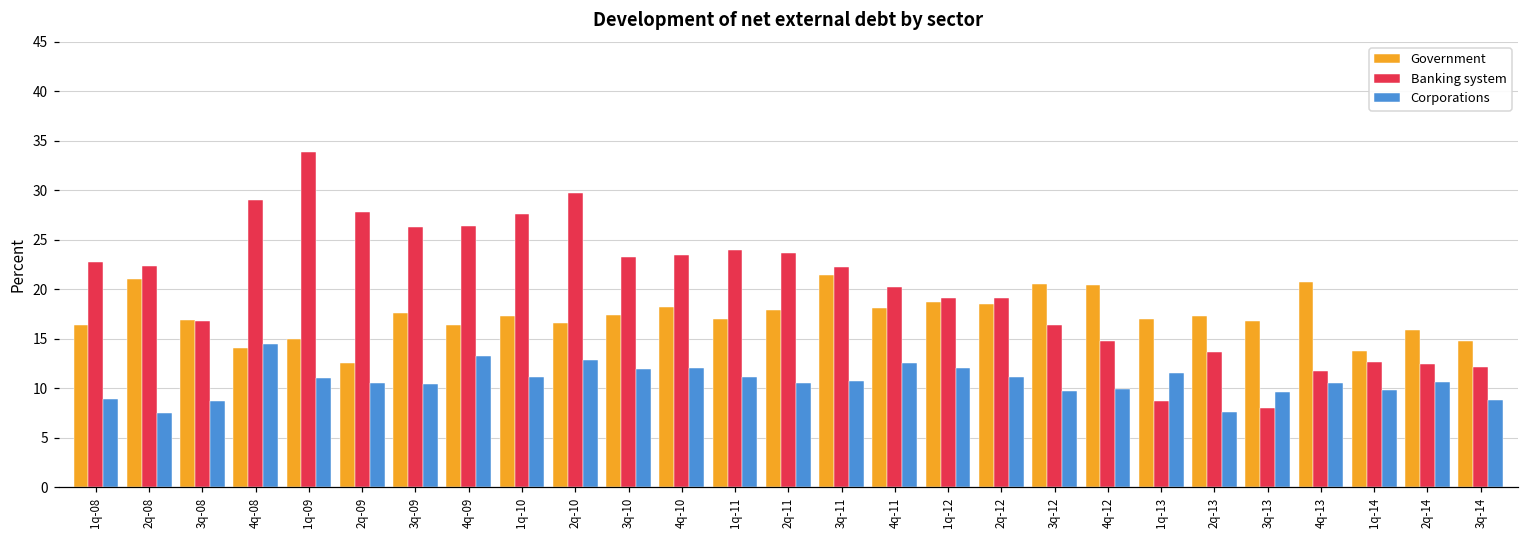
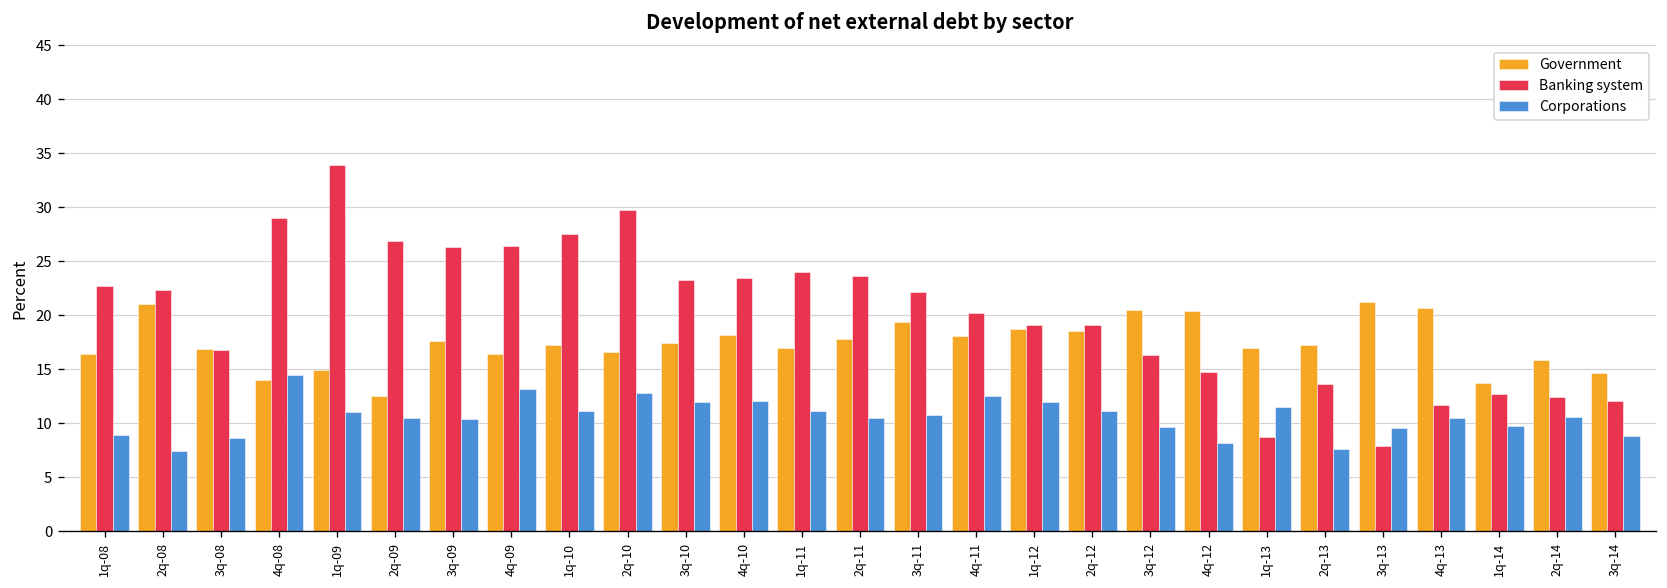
  {
    "Government": {
      "1q-08": 16,
      "2q-08": 21,
      "3q-08": 17,
      "4q-08": 14,
      "1q-09": 15,
      "2q-09": 13,
      "3q-09": 18,
      "4q-09": 16,
      "1q-10": 17,
      "2q-10": 17,
      "3q-10": 17,
      "4q-10": 18,
      "1q-11": 17,
      "2q-11": 18,
-     "3q-11": 21,
+     "3q-11": 19,
      "4q-11": 18,
      "1q-12": 19,
      "2q-12": 19,
      "3q-12": 20,
      "4q-12": 20,
      "1q-13": 17,
      "2q-13": 17,
-     "3q-13": 17,
+     "3q-13": 21,
      "4q-13": 21,
      "1q-14": 14,
      "2q-14": 16,
      "3q-14": 15
    },
    "Banking system": {
      "1q-08": 23,
      "2q-08": 22,
      "3q-08": 17,
      "4q-08": 29,
      "1q-09": 34,
-     "2q-09": 28,
+     "2q-09": 27,
      "3q-09": 26,
      "4q-09": 26,
      "1q-10": 28,
      "2q-10": 30,
      "3q-10": 23,
      "4q-10": 23,
      "1q-11": 24,
      "2q-11": 24,
      "3q-11": 22,
      "4q-11": 20,
      "1q-12": 19,
      "2q-12": 19,
      "3q-12": 16,
      "4q-12": 15,
      "1q-13": 9,
      "2q-13": 14,
      "3q-13": 8,
      "4q-13": 12,
      "1q-14": 13,
      "2q-14": 12,
      "3q-14": 12
    },
    "Corporations": {
      "1q-08": 9,
      "2q-08": 7,
      "3q-08": 9,
      "4q-08": 15,
      "1q-09": 11,
      "2q-09": 11,
      "3q-09": 10,
      "4q-09": 13,
      "1q-10": 11,
      "2q-10": 13,
      "3q-10": 12,
      "4q-10": 12,
      "1q-11": 11,
      "2q-11": 11,
      "3q-11": 11,
      "4q-11": 13,
      "1q-12": 12,
      "2q-12": 11,
      "3q-12": 10,
-     "4q-12": 10,
+     "4q-12": 8,
      "1q-13": 12,
      "2q-13": 8,
      "3q-13": 10,
      "4q-13": 11,
      "1q-14": 10,
      "2q-14": 11,
      "3q-14": 9
    }
  }
